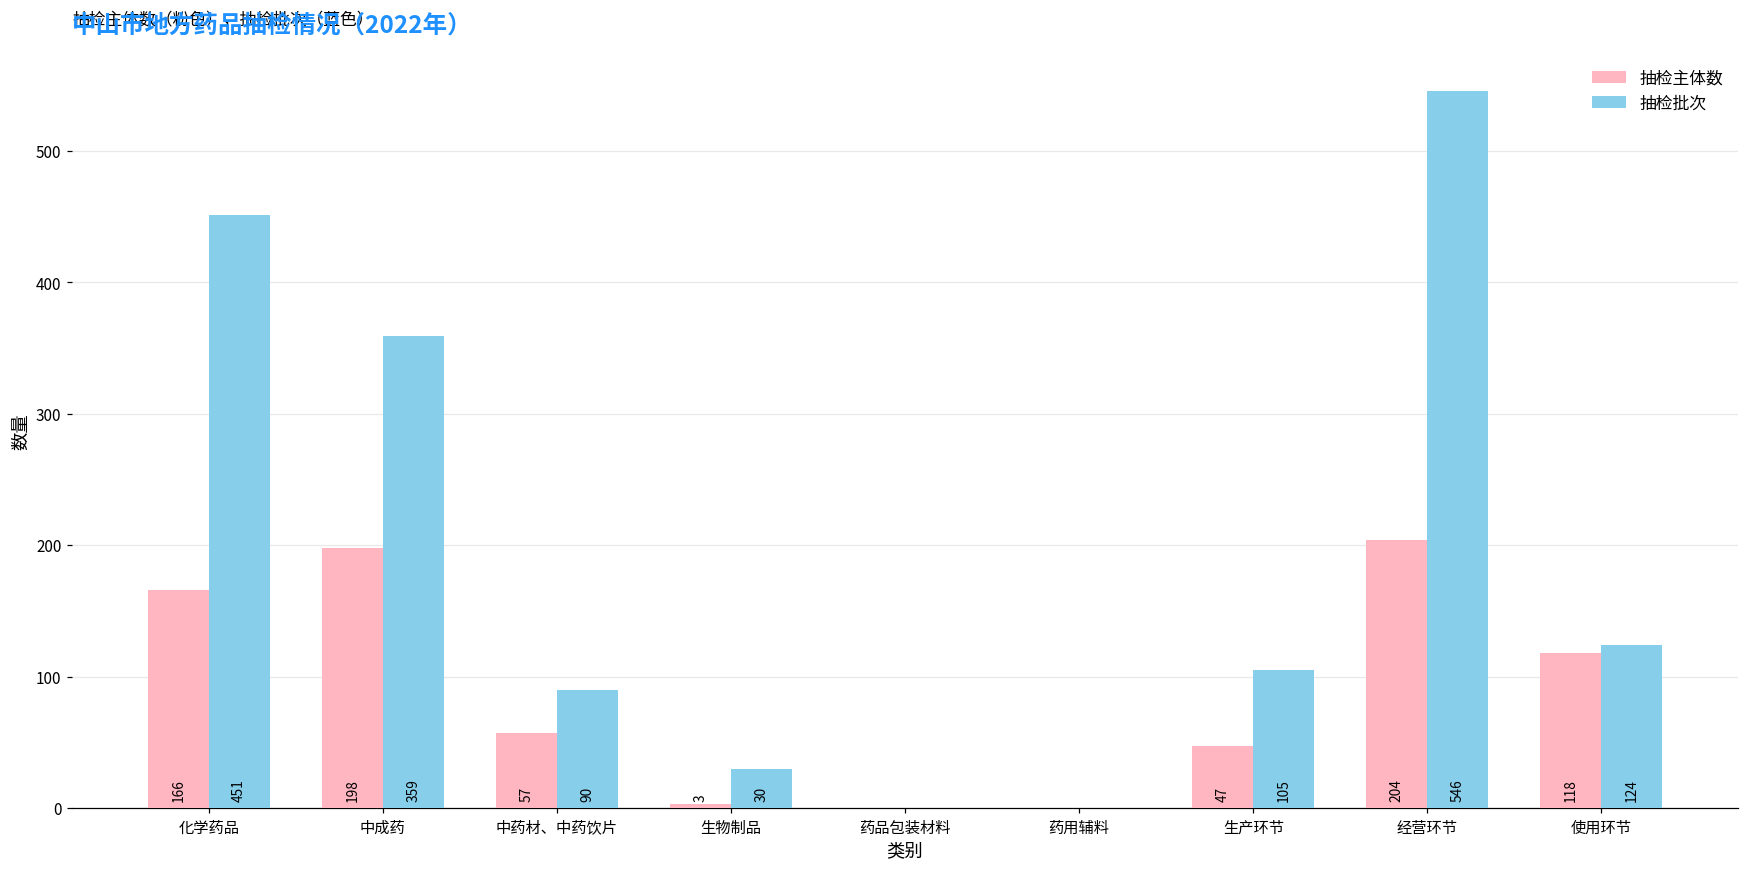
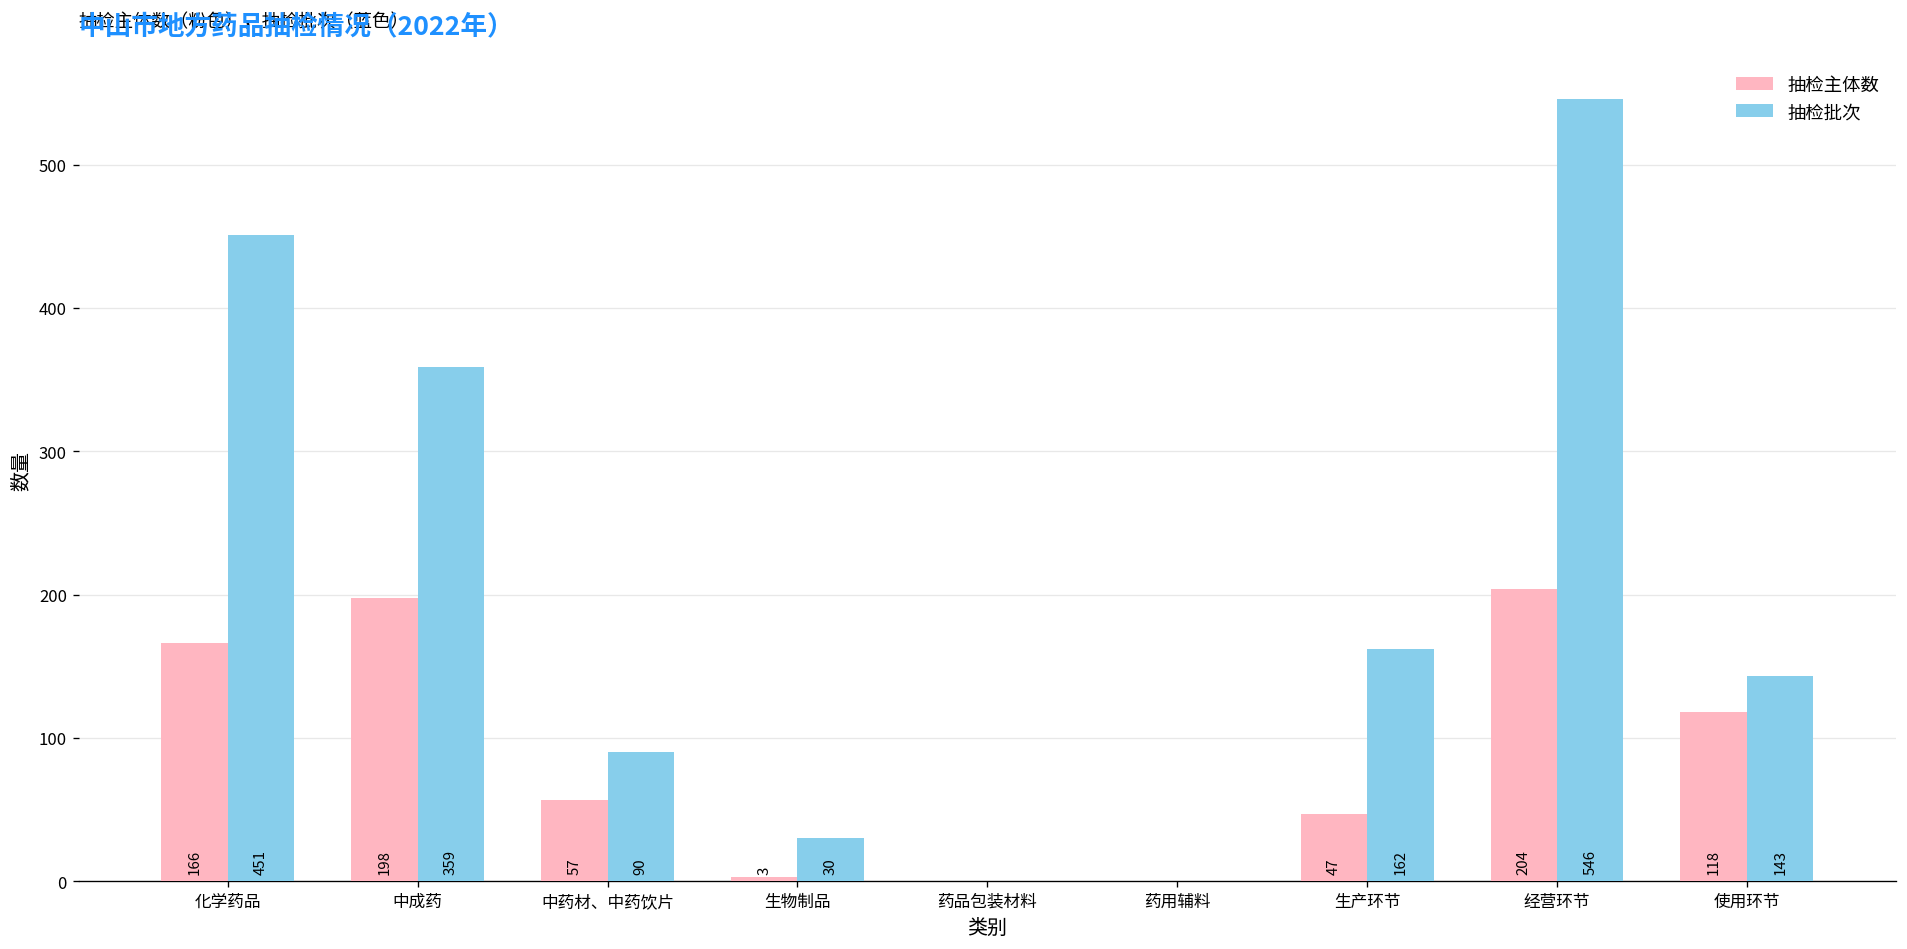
  {
    "抽检主体数": {
      "化学药品": 166,
      "中成药": 198,
      "中药材、中药饮片": 57,
      "生物制品": 3,
      "生产环节": 47,
      "经营环节": 204,
      "使用环节": 118
    },
    "抽检批次": {
      "化学药品": 451,
      "中成药": 359,
      "中药材、中药饮片": 90,
      "生物制品": 30,
-     "生产环节": 105,
+     "生产环节": 162,
      "经营环节": 546,
-     "使用环节": 124
+     "使用环节": 143
    }
  }
